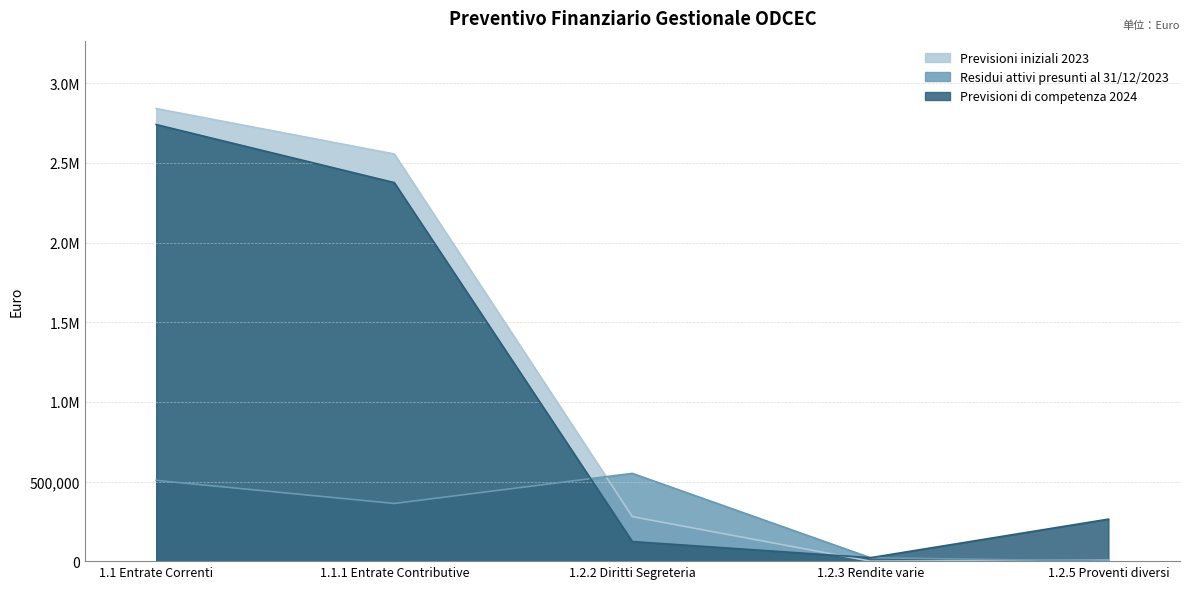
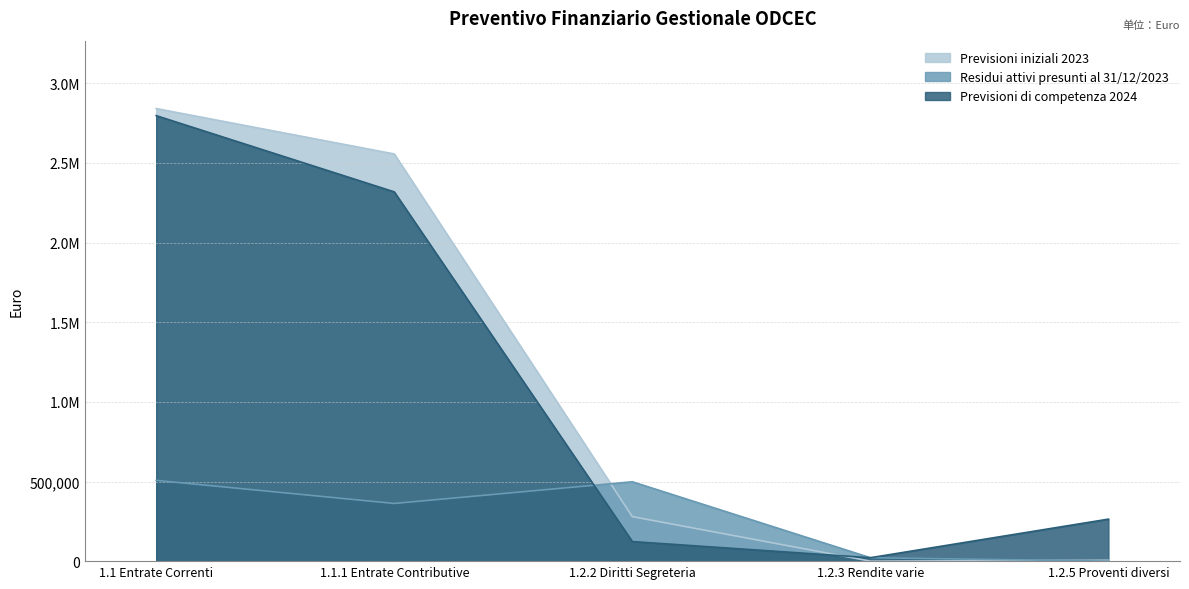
  {
    "Previsioni iniziali 2023": {
      "1.1 Entrate Correnti": "2,840,000",
      "1.1.1 Entrate Contributive": "2,560,000",
      "1.2.2 Diritti Segreteria": "280,000",
      "1.2.3 Rendite varie": "0"
    },
    "Residui attivi presunti al 31/12/2023": {
      "1.1 Entrate Correnti": "510,000",
      "1.1.1 Entrate Contributive": "360,000",
-     "1.2.2 Diritti Segreteria": "550,000"
+     "1.2.2 Diritti Segreteria": "500,000"
    },
    "Previsioni di competenza 2024": {
-     "1.1 Entrate Correnti": "2,740,000",
-     "1.1.1 Entrate Contributive": "2,380,000",
+     "1.1 Entrate Correnti": "2,800,000",
+     "1.1.1 Entrate Contributive": "2,320,000",
      "1.2.2 Diritti Segreteria": "120,000",
      "1.2.5 Proventi diversi": "260,000"
    }
  }
